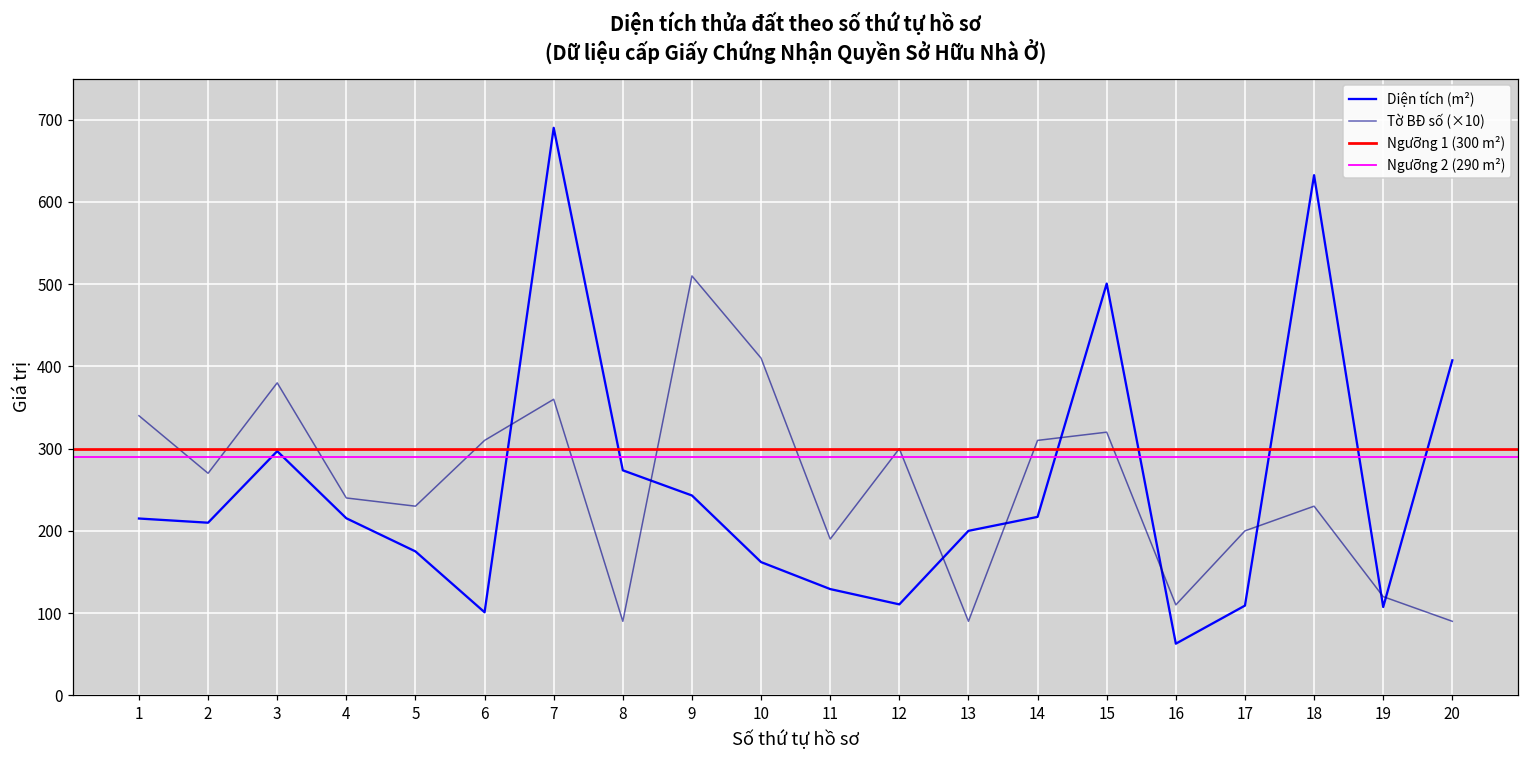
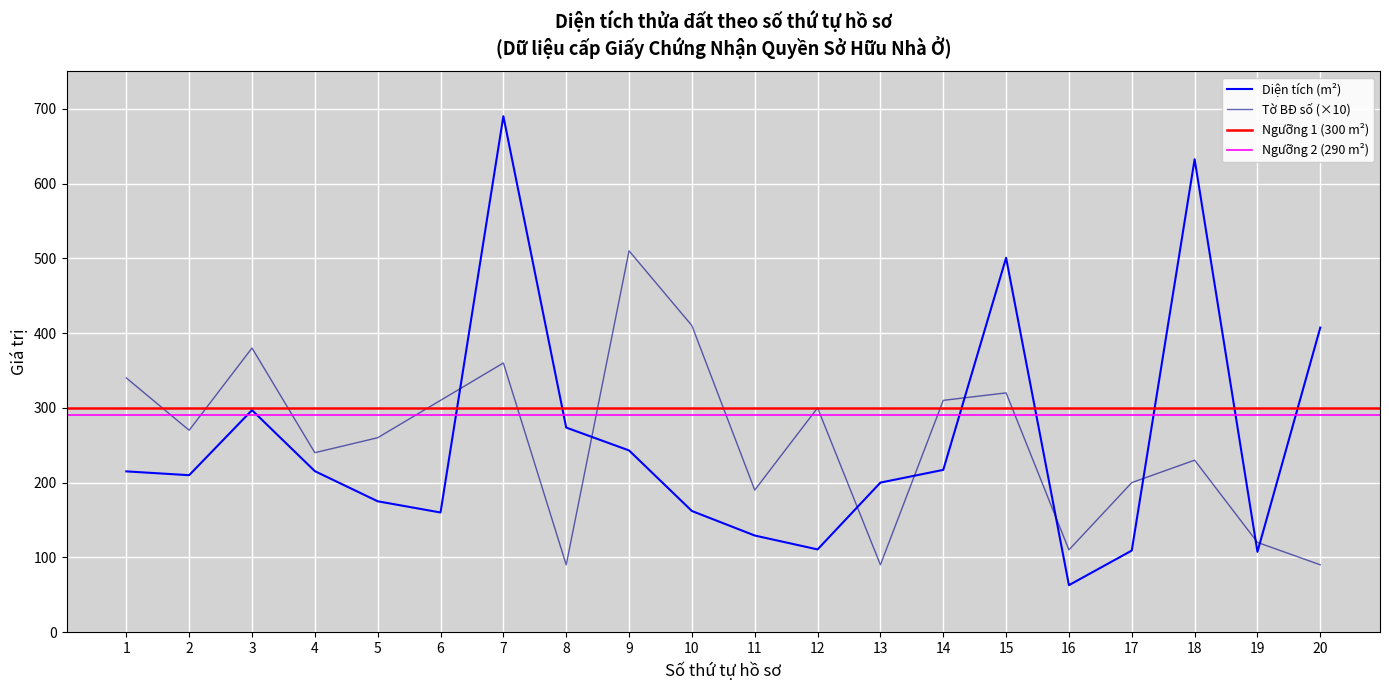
  {
    "Diện tích (m²)": {
      "1": 220,
      "2": 210,
      "3": 300,
      "4": 220,
      "5": 180,
-     "6": 100,
+     "6": 160,
      "7": 690,
      "8": 270,
      "9": 240,
      "10": 160,
      "11": 130,
      "12": 110,
      "13": 200,
      "14": 220,
      "15": 500,
      "16": 60,
      "17": 110,
      "18": 630,
      "19": 110,
      "20": 410
    },
    "Tờ BĐ số (×10)": {
      "1": 340,
      "2": 270,
      "3": 380,
      "4": 240,
-     "5": 230,
+     "5": 260,
      "6": 310,
      "7": 360,
      "8": 90,
      "9": 510,
      "10": 410,
      "11": 190,
      "12": 300,
      "13": 90,
      "14": 310,
      "15": 320,
      "16": 110,
      "17": 200,
      "18": 230,
      "19": 120,
      "20": 90
    }
  }
